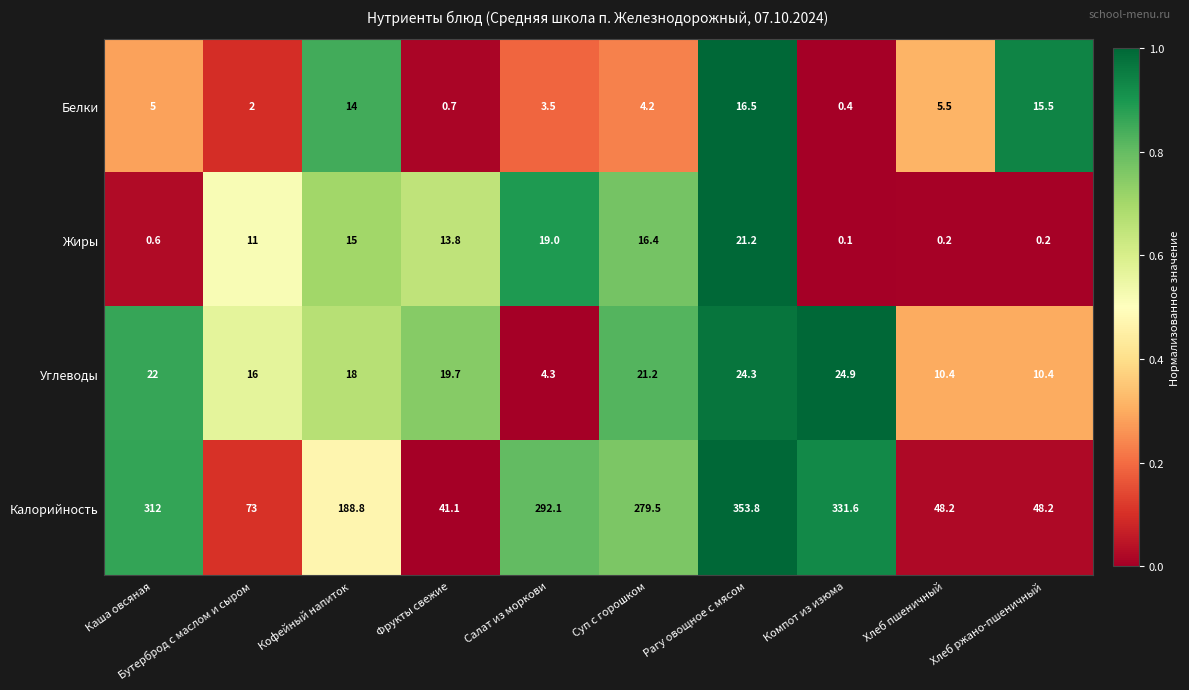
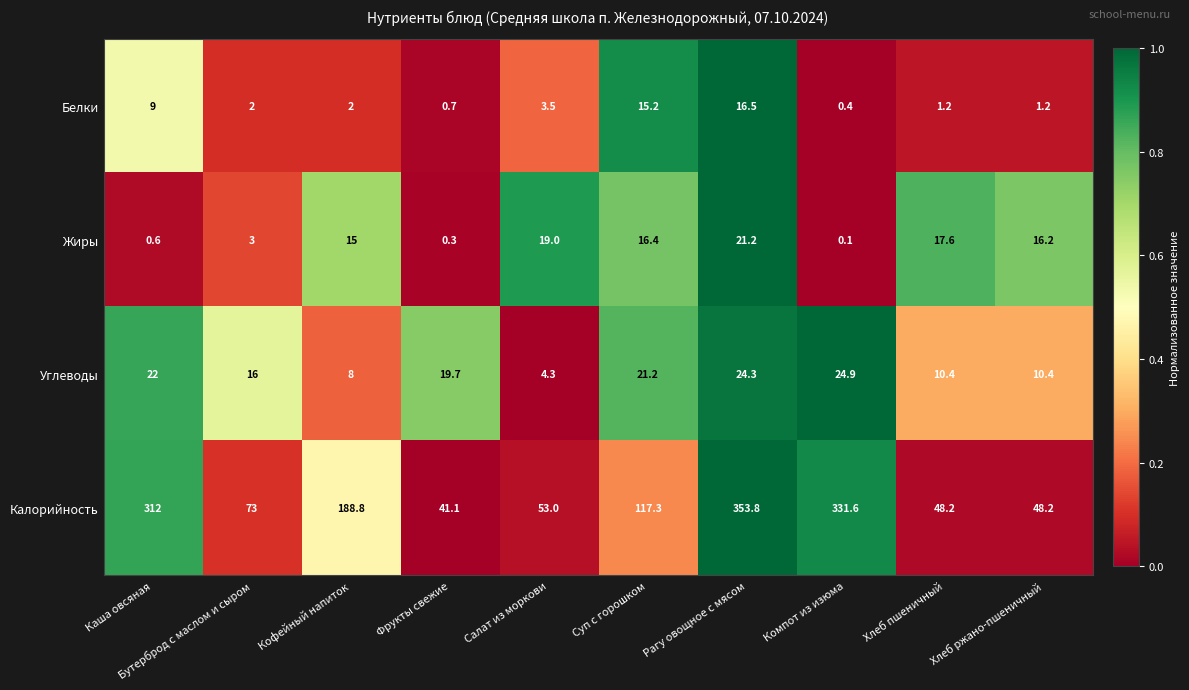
  {
    "Белки": {
-     "Каша овсяная": 5,
+     "Каша овсяная": 9,
      "Бутерброд с маслом и сыром": 2,
-     "Кофейный напиток": 14,
+     "Кофейный напиток": 2,
      "Фрукты свежие": 0.7,
      "Салат из моркови": 3.5,
-     "Суп с горошком": 4.2,
+     "Суп с горошком": 15.2,
      "Рагу овощное с мясом": 16.5,
      "Компот из изюма": 0.4,
-     "Хлеб пшеничный": 5.5,
-     "Хлеб ржано-пшеничный": 15.5
+     "Хлеб пшеничный": 1.2,
+     "Хлеб ржано-пшеничный": 1.2
    },
    "Жиры": {
      "Каша овсяная": 0.6,
-     "Бутерброд с маслом и сыром": 11,
+     "Бутерброд с маслом и сыром": 3,
      "Кофейный напиток": 15,
-     "Фрукты свежие": 13.8,
+     "Фрукты свежие": 0.3,
      "Салат из моркови": 19.0,
      "Суп с горошком": 16.4,
      "Рагу овощное с мясом": 21.2,
      "Компот из изюма": 0.1,
-     "Хлеб пшеничный": 0.2,
-     "Хлеб ржано-пшеничный": 0.2
+     "Хлеб пшеничный": 17.6,
+     "Хлеб ржано-пшеничный": 16.2
    },
    "Углеводы": {
      "Каша овсяная": 22,
      "Бутерброд с маслом и сыром": 16,
-     "Кофейный напиток": 18,
+     "Кофейный напиток": 8,
      "Фрукты свежие": 19.7,
      "Салат из моркови": 4.3,
      "Суп с горошком": 21.2,
      "Рагу овощное с мясом": 24.3,
      "Компот из изюма": 24.9,
      "Хлеб пшеничный": 10.4,
      "Хлеб ржано-пшеничный": 10.4
    },
    "Калорийность": {
      "Каша овсяная": 312,
      "Бутерброд с маслом и сыром": 73,
      "Кофейный напиток": 188.8,
      "Фрукты свежие": 41.1,
-     "Салат из моркови": 292.1,
-     "Суп с горошком": 279.5,
+     "Салат из моркови": 53.0,
+     "Суп с горошком": 117.3,
      "Рагу овощное с мясом": 353.8,
      "Компот из изюма": 331.6,
      "Хлеб пшеничный": 48.2,
      "Хлеб ржано-пшеничный": 48.2
    }
  }
